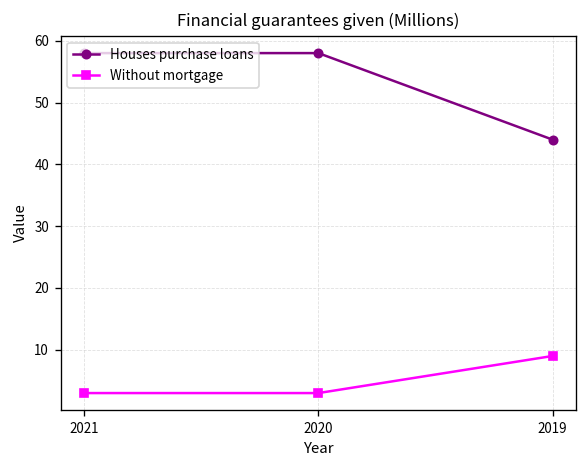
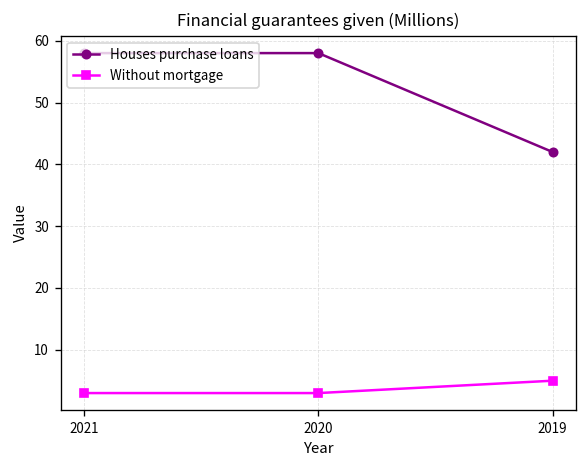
  {
    "Houses purchase loans": {
      "2020": 58,
-     "2019": 44
+     "2019": 42
    },
    "Without mortgage": {
      "2021": 3,
      "2020": 3,
-     "2019": 9
+     "2019": 5
    }
  }
